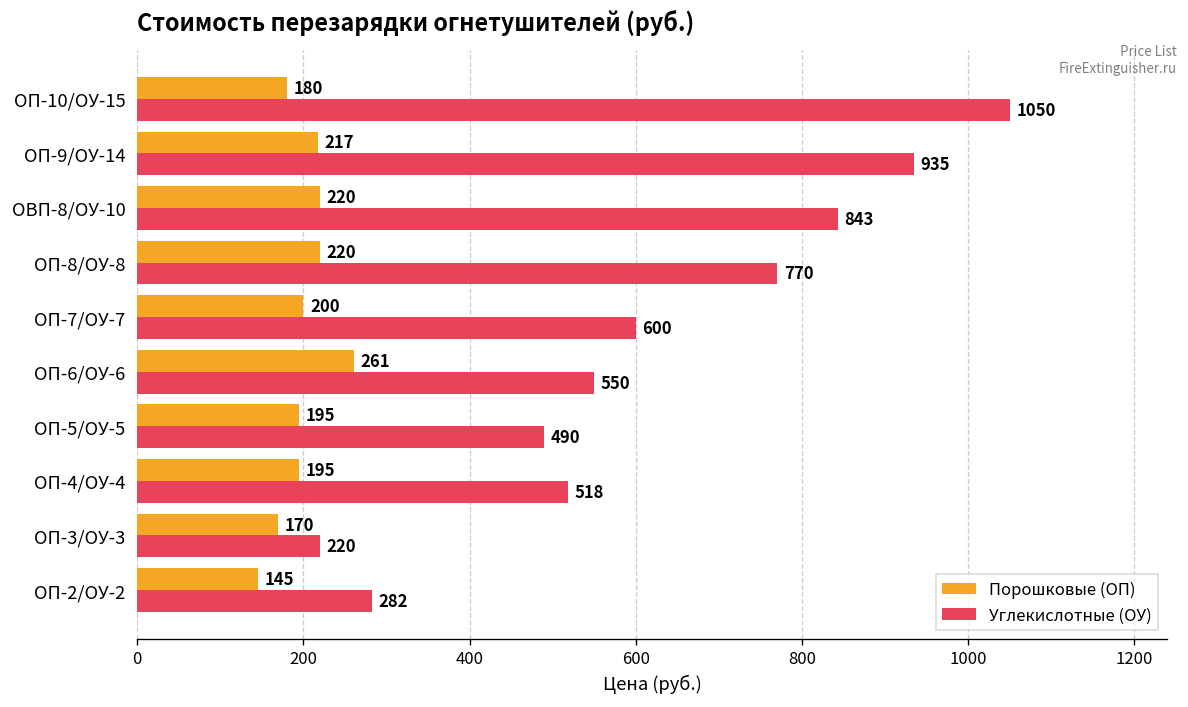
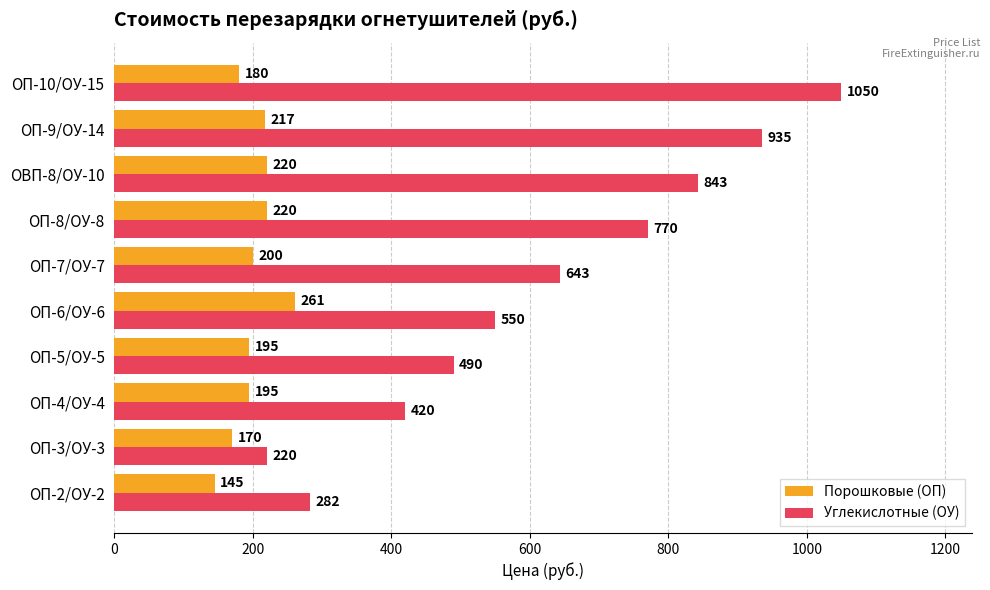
  {
    "Порошковые (ОП)": {
      "ОП-10/ОУ-15": 180,
      "ОП-9/ОУ-14": 217,
      "ОВП-8/ОУ-10": 220,
      "ОП-8/ОУ-8": 220,
      "ОП-7/ОУ-7": 200,
      "ОП-6/ОУ-6": 261,
      "ОП-5/ОУ-5": 195,
      "ОП-4/ОУ-4": 195,
      "ОП-3/ОУ-3": 170,
      "ОП-2/ОУ-2": 145
    },
    "Углекислотные (ОУ)": {
      "ОП-10/ОУ-15": 1050,
      "ОП-9/ОУ-14": 935,
      "ОВП-8/ОУ-10": 843,
      "ОП-8/ОУ-8": 770,
-     "ОП-7/ОУ-7": 600,
+     "ОП-7/ОУ-7": 643,
      "ОП-6/ОУ-6": 550,
      "ОП-5/ОУ-5": 490,
-     "ОП-4/ОУ-4": 518,
+     "ОП-4/ОУ-4": 420,
      "ОП-3/ОУ-3": 220,
      "ОП-2/ОУ-2": 282
    }
  }
